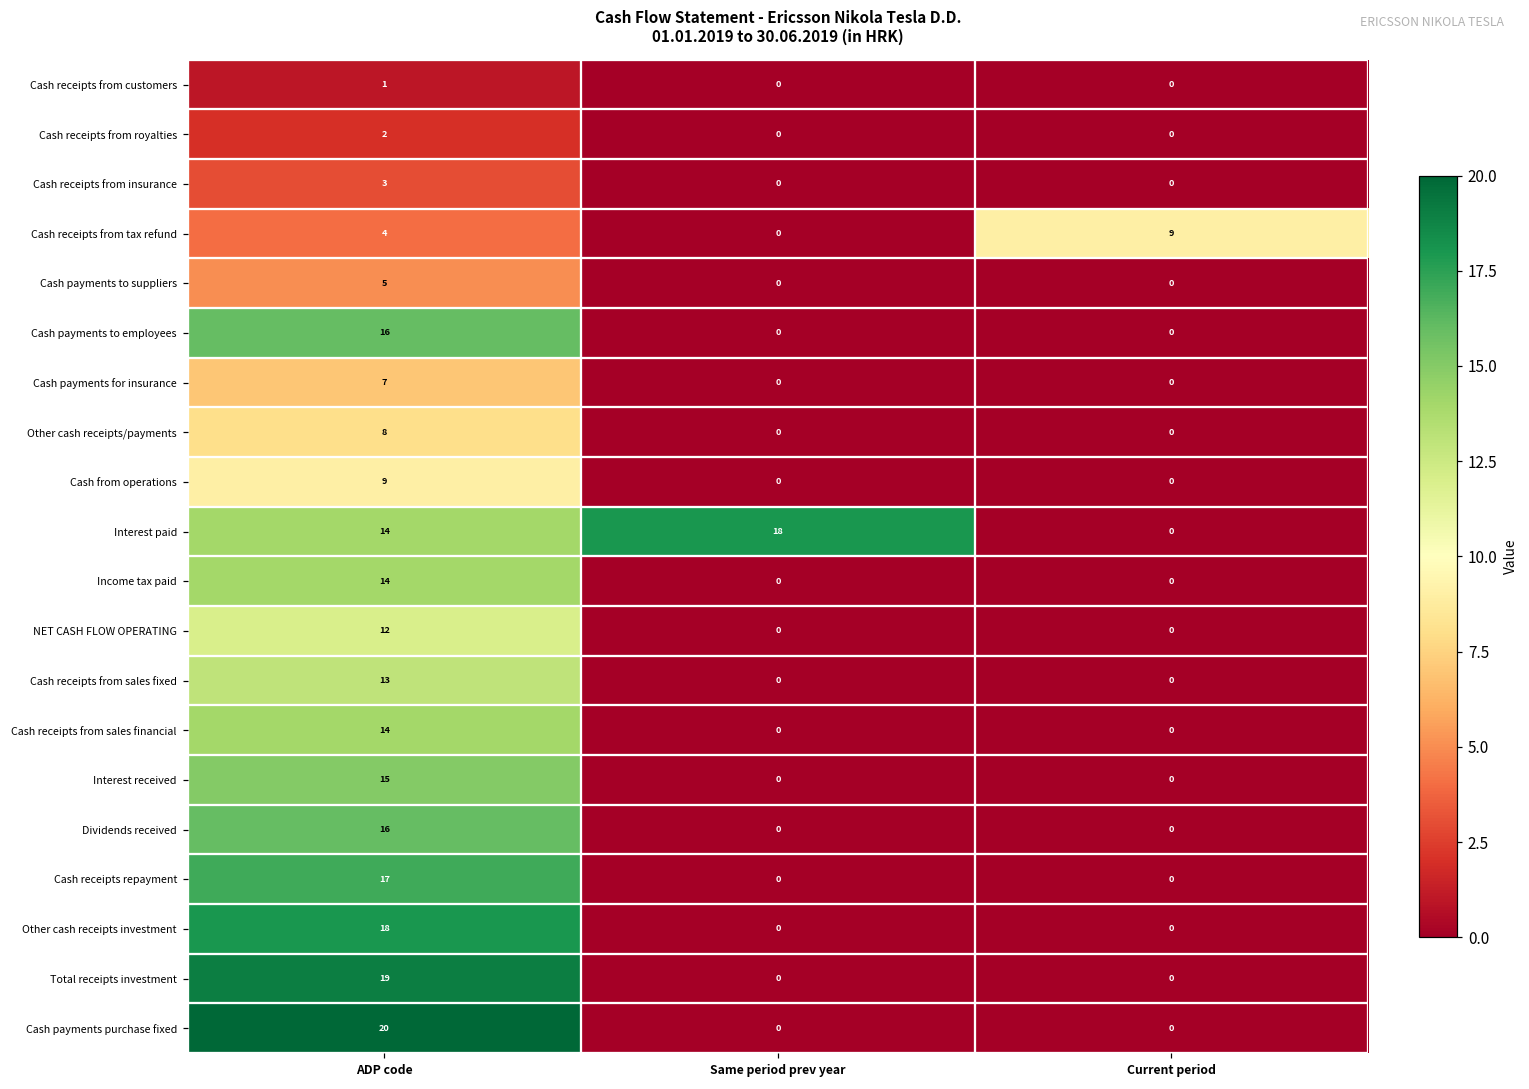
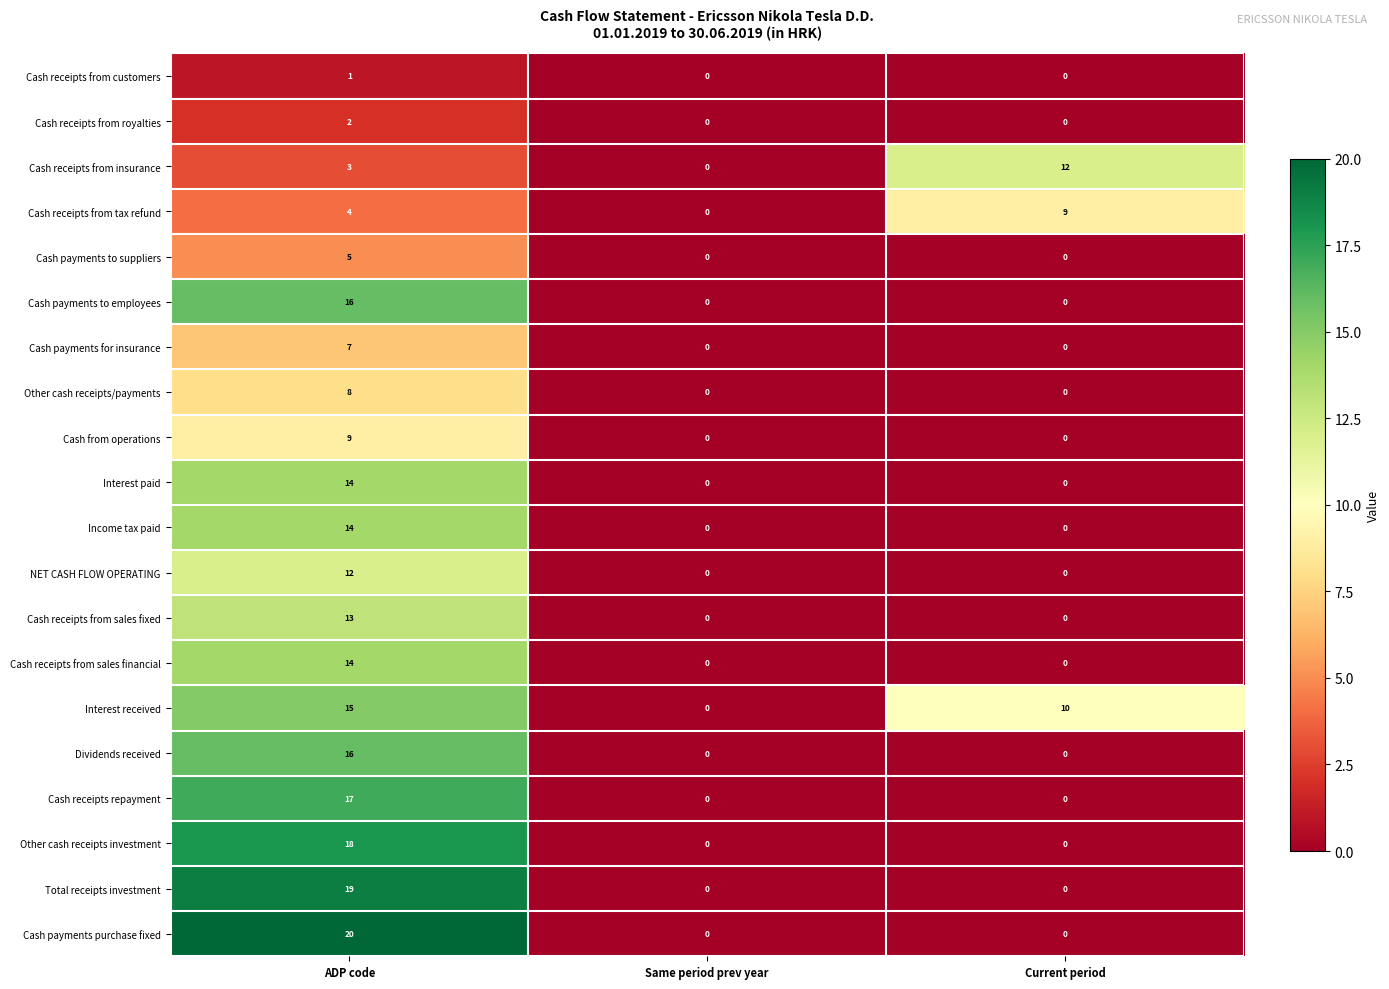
  {
    "Cash receipts from customers": {
      "ADP code": 1,
      "Same period prev year": 0,
      "Current period": 0
    },
    "Cash receipts from royalties": {
      "ADP code": 2,
      "Same period prev year": 0,
      "Current period": 0
    },
    "Cash receipts from insurance": {
      "ADP code": 3,
      "Same period prev year": 0,
-     "Current period": 0
+     "Current period": 12
    },
    "Cash receipts from tax refund": {
      "ADP code": 4,
      "Same period prev year": 0,
      "Current period": 9
    },
    "Cash payments to suppliers": {
      "ADP code": 5,
      "Same period prev year": 0,
      "Current period": 0
    },
    "Cash payments to employees": {
      "ADP code": 16,
      "Same period prev year": 0,
      "Current period": 0
    },
    "Cash payments for insurance": {
      "ADP code": 7,
      "Same period prev year": 0,
      "Current period": 0
    },
    "Other cash receipts/payments": {
      "ADP code": 8,
      "Same period prev year": 0,
      "Current period": 0
    },
    "Cash from operations": {
      "ADP code": 9,
      "Same period prev year": 0,
      "Current period": 0
    },
    "Interest paid": {
      "ADP code": 14,
-     "Same period prev year": 18,
+     "Same period prev year": 0,
      "Current period": 0
    },
    "Income tax paid": {
      "ADP code": 14,
      "Same period prev year": 0,
      "Current period": 0
    },
    "NET CASH FLOW OPERATING": {
      "ADP code": 12,
      "Same period prev year": 0,
      "Current period": 0
    },
    "Cash receipts from sales fixed": {
      "ADP code": 13,
      "Same period prev year": 0,
      "Current period": 0
    },
    "Cash receipts from sales financial": {
      "ADP code": 14,
      "Same period prev year": 0,
      "Current period": 0
    },
    "Interest received": {
      "ADP code": 15,
      "Same period prev year": 0,
-     "Current period": 0
+     "Current period": 10
    },
    "Dividends received": {
      "ADP code": 16,
      "Same period prev year": 0,
      "Current period": 0
    },
    "Cash receipts repayment": {
      "ADP code": 17,
      "Same period prev year": 0,
      "Current period": 0
    },
    "Other cash receipts investment": {
      "ADP code": 18,
      "Same period prev year": 0,
      "Current period": 0
    },
    "Total receipts investment": {
      "ADP code": 19,
      "Same period prev year": 0,
      "Current period": 0
    },
    "Cash payments purchase fixed": {
      "ADP code": 20,
      "Same period prev year": 0,
      "Current period": 0
    }
  }
